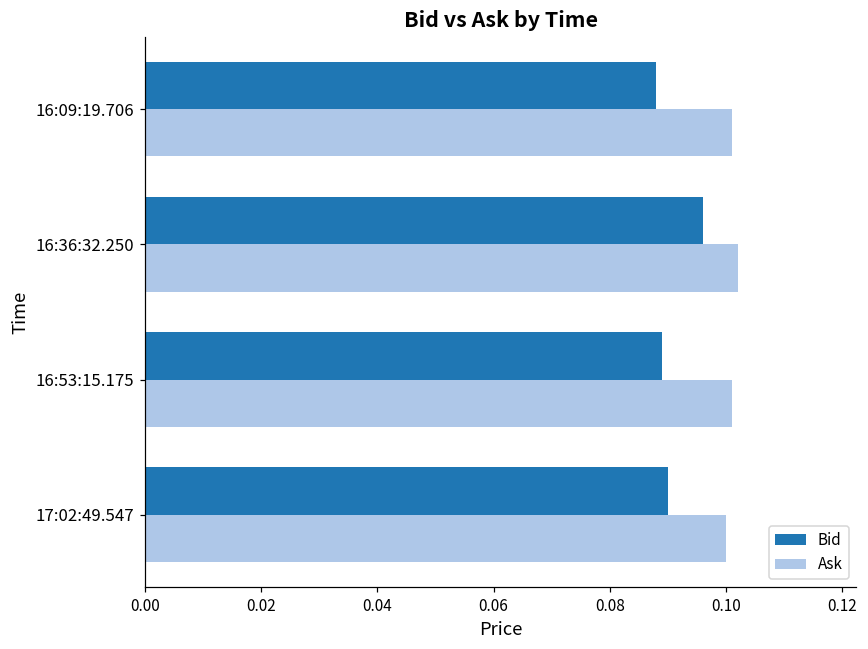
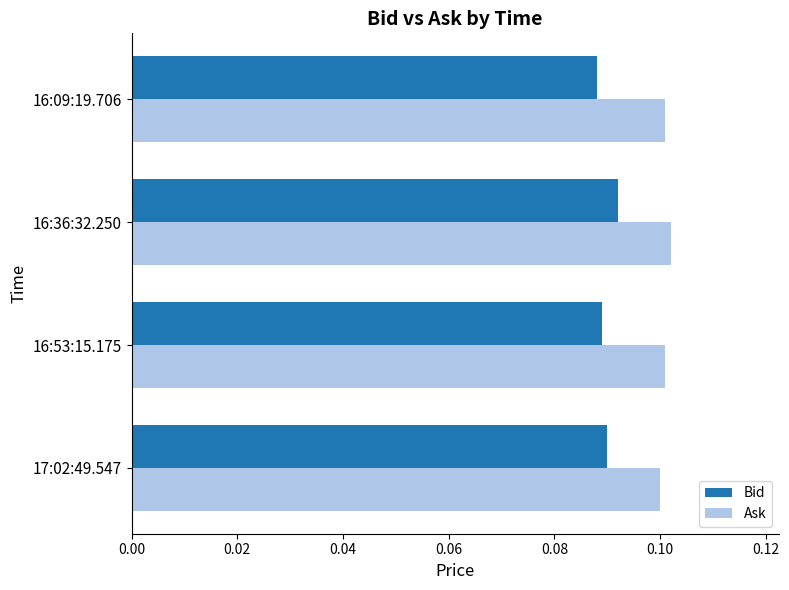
  {
    "Bid": {
      "16:09:19.706": 0.088,
-     "16:36:32.250": 0.096,
+     "16:36:32.250": 0.092,
      "16:53:15.175": 0.089,
      "17:02:49.547": 0.090
    },
    "Ask": {
      "16:09:19.706": 0.101,
      "16:36:32.250": 0.102,
      "16:53:15.175": 0.101,
      "17:02:49.547": 0.100
    }
  }
